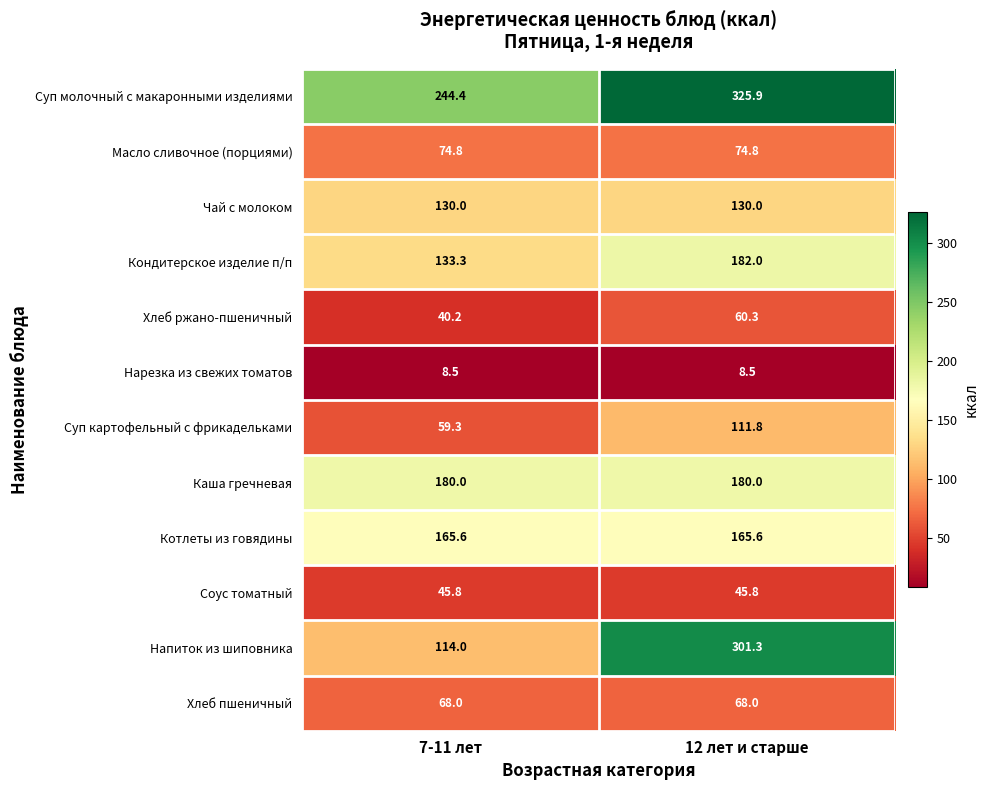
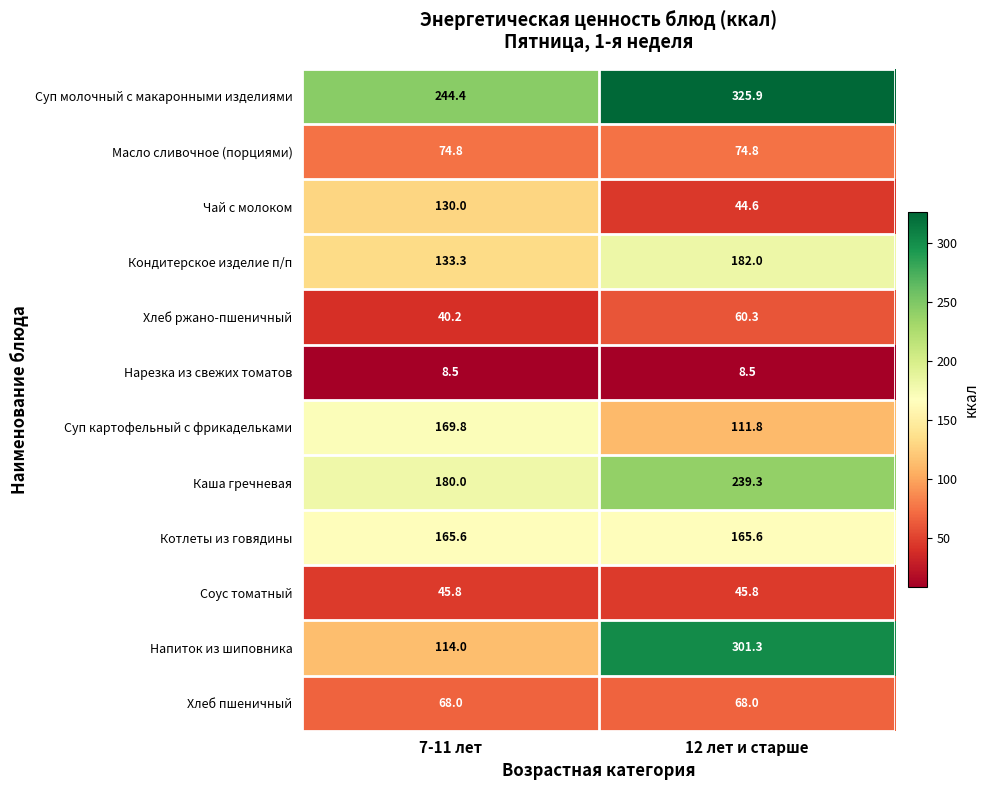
  {
    "Суп молочный с макаронными изделиями": {
      "7-11 лет": 244.4,
      "12 лет и старше": 325.9
    },
    "Масло сливочное (порциями)": {
      "7-11 лет": 74.8,
      "12 лет и старше": 74.8
    },
    "Чай с молоком": {
      "7-11 лет": 130.0,
-     "12 лет и старше": 130.0
+     "12 лет и старше": 44.6
    },
    "Кондитерское изделие п/п": {
      "7-11 лет": 133.3,
      "12 лет и старше": 182.0
    },
    "Хлеб ржано-пшеничный": {
      "7-11 лет": 40.2,
      "12 лет и старше": 60.3
    },
    "Нарезка из свежих томатов": {
      "7-11 лет": 8.5,
      "12 лет и старше": 8.5
    },
    "Суп картофельный с фрикадельками": {
-     "7-11 лет": 59.3,
+     "7-11 лет": 169.8,
      "12 лет и старше": 111.8
    },
    "Каша гречневая": {
      "7-11 лет": 180.0,
-     "12 лет и старше": 180.0
+     "12 лет и старше": 239.3
    },
    "Котлеты из говядины": {
      "7-11 лет": 165.6,
      "12 лет и старше": 165.6
    },
    "Соус томатный": {
      "7-11 лет": 45.8,
      "12 лет и старше": 45.8
    },
    "Напиток из шиповника": {
      "7-11 лет": 114.0,
      "12 лет и старше": 301.3
    },
    "Хлеб пшеничный": {
      "7-11 лет": 68.0,
      "12 лет и старше": 68.0
    }
  }
